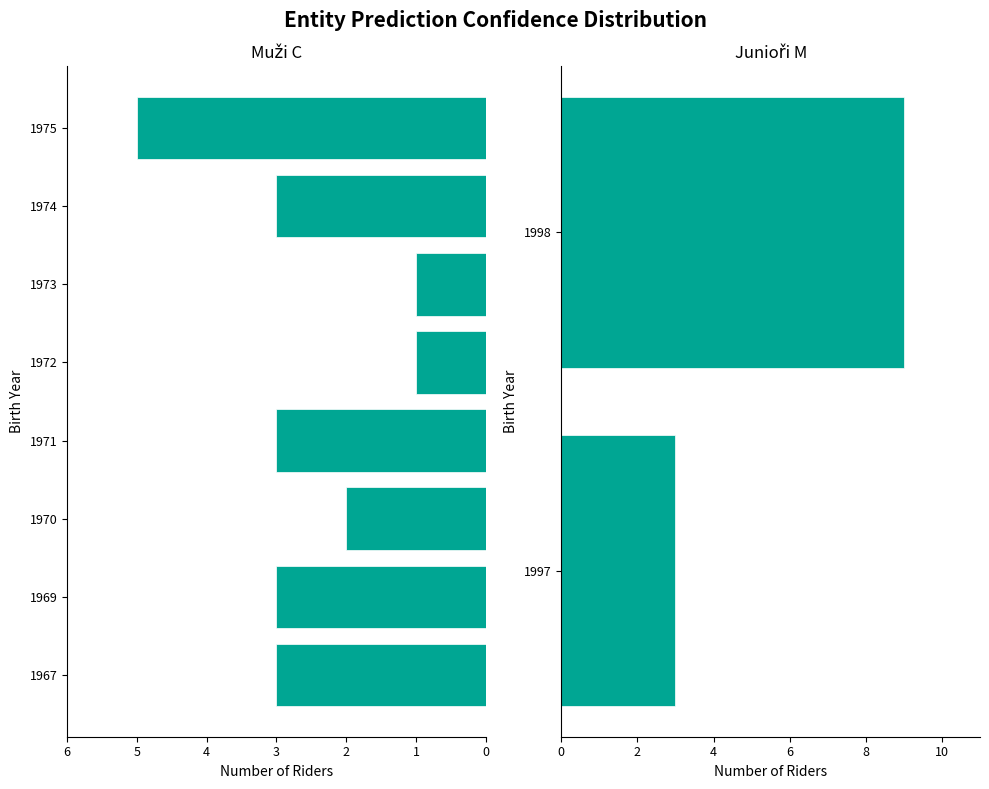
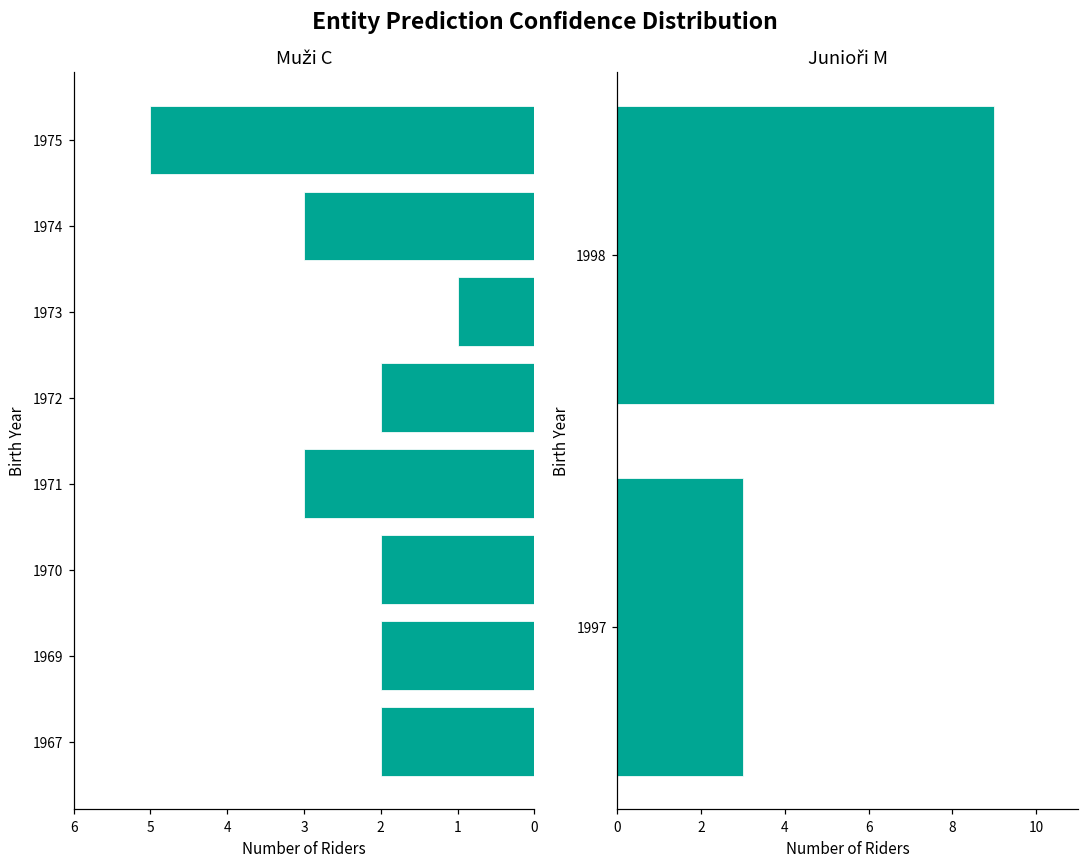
  {
    "Muži C": {
      "1975": 5,
      "1974": 3,
      "1973": 1,
-     "1972": 1,
+     "1972": 2,
      "1971": 3,
      "1970": 2,
-     "1969": 3,
-     "1967": 3
+     "1969": 2,
+     "1967": 2
    },
    "Junioři M": {
      "1998": 9.0,
      "1997": 3.0
    }
  }
